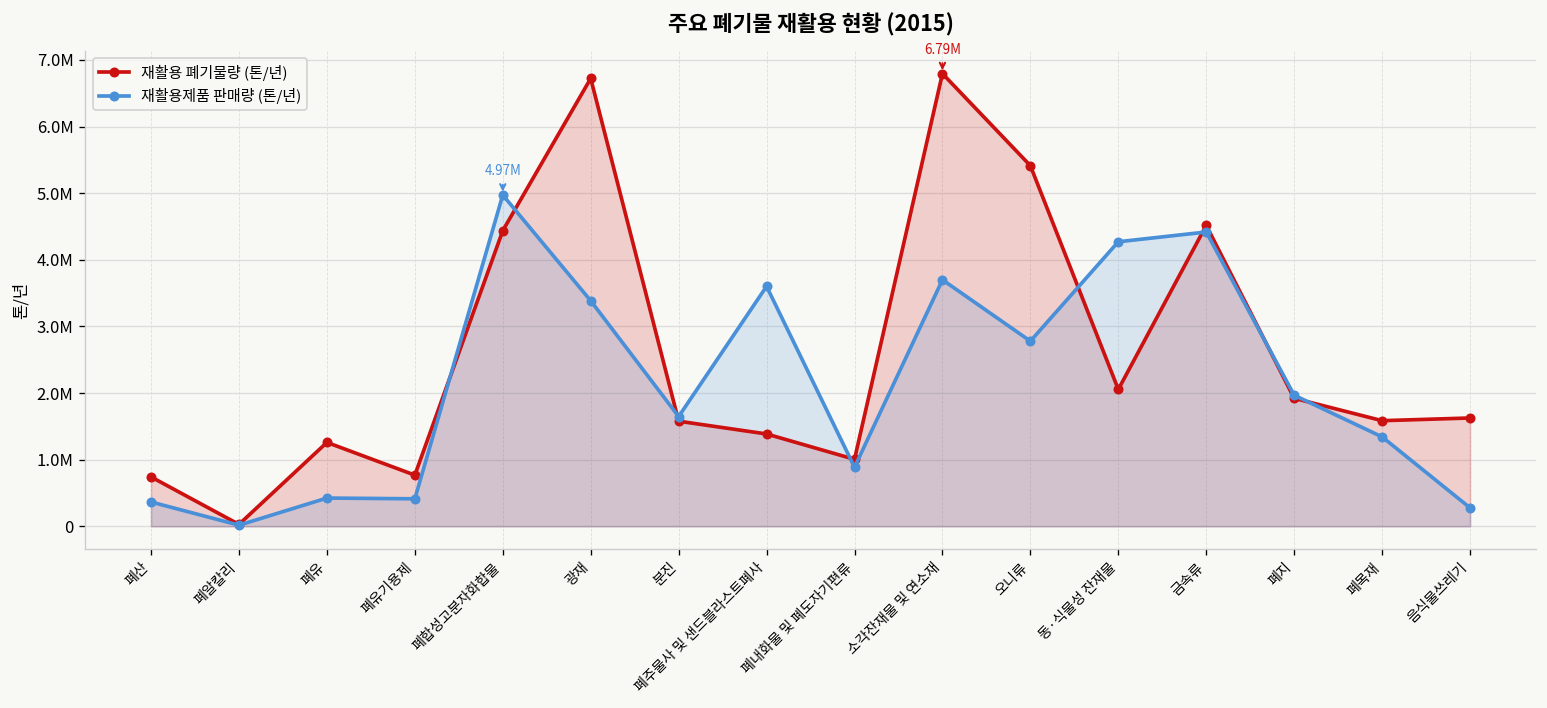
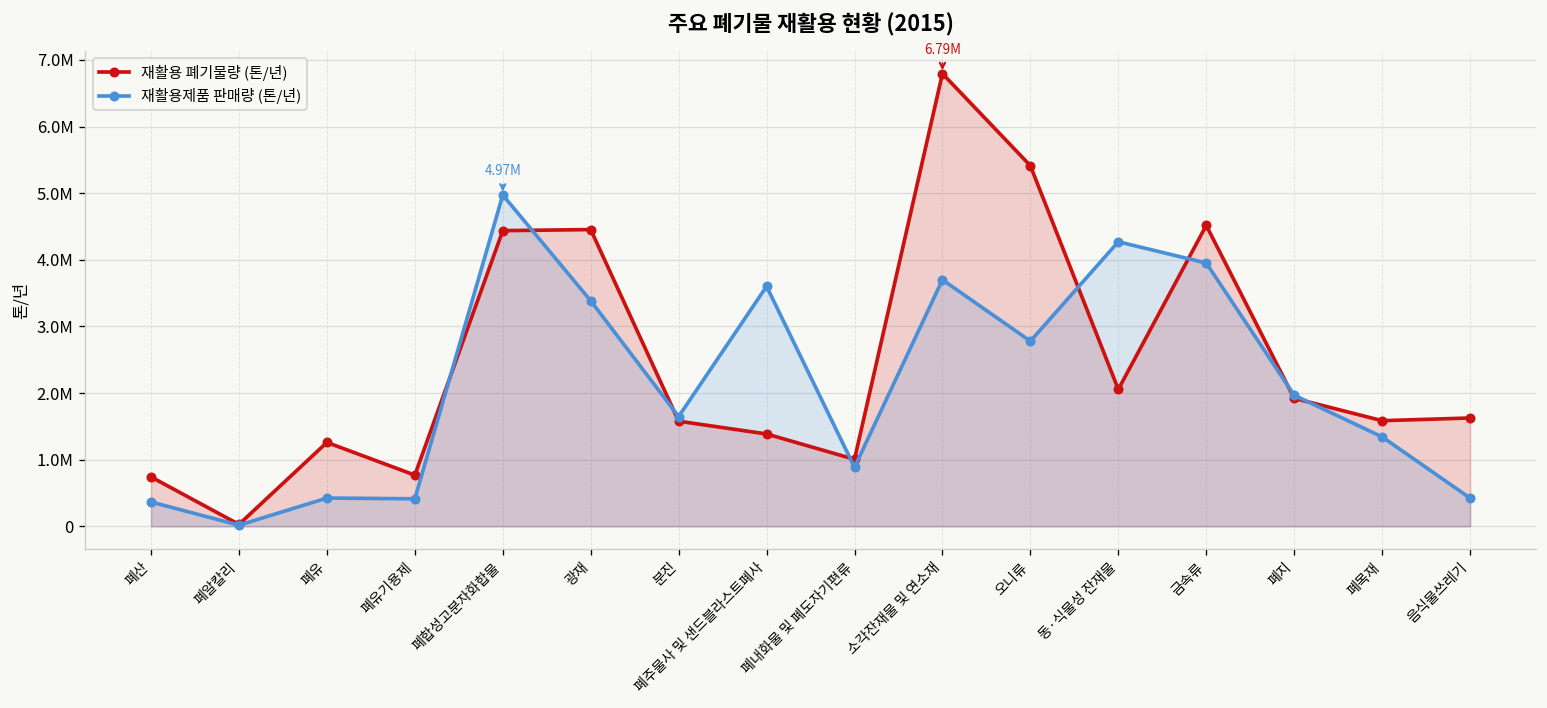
  {
    "재활용 폐기물량 (톤/년)": {
      "폐산": 700000,
      "폐유": 1300000,
      "폐유기용제": 800000,
      "폐합성고분자화합물": 4400000,
-     "광재": 6700000,
+     "광재": 4500000,
      "분진": 1600000,
      "폐주물사 및 샌드블라스트폐사": 1400000,
      "폐내화물 및 폐도자기편류": 1000000,
      "오니류": 5400000,
      "동·식물성 잔재물": 2100000,
      "금속류": 4500000,
      "폐목재": 1600000,
      "음식물쓰레기": 1600000
    },
    "재활용제품 판매량 (톤/년)": {
      "폐산": 400000,
      "폐유": 400000,
      "폐유기용제": 400000,
      "광재": 3400000,
      "분진": 1600000,
      "폐주물사 및 샌드블라스트폐사": 3600000,
      "폐내화물 및 폐도자기편류": 900000,
      "소각잔재물 및 연소재": 3700000,
      "오니류": 2800000,
      "동·식물성 잔재물": 4300000,
-     "금속류": 4400000,
+     "금속류": 4000000,
      "폐목재": 1300000,
-     "음식물쓰레기": 300000
+     "음식물쓰레기": 400000
    }
  }
